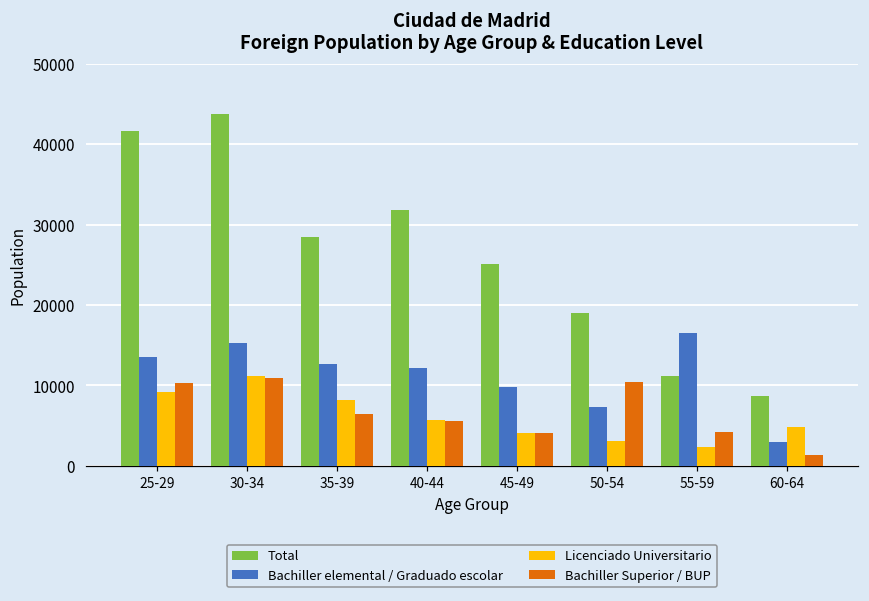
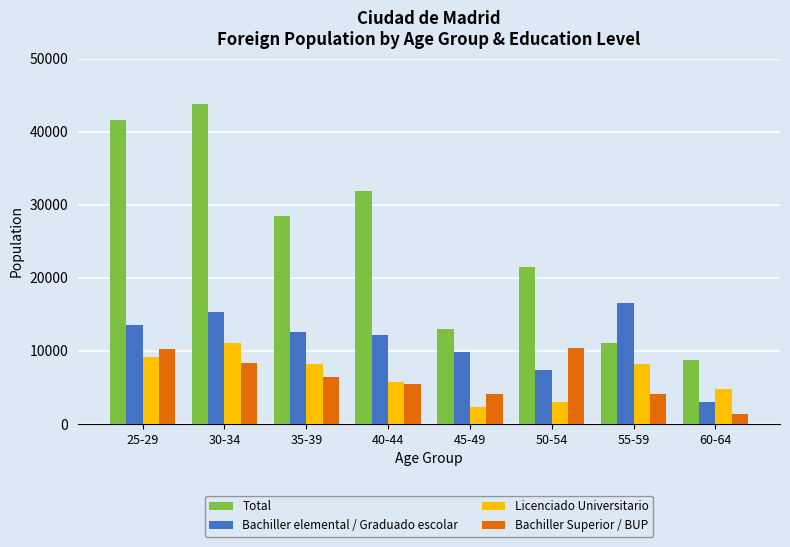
  {
    "Total": {
      "25-29": 42000,
      "30-34": 44000,
      "35-39": 29000,
      "40-44": 32000,
-     "45-49": 25000,
-     "50-54": 19000,
+     "45-49": 13000,
+     "50-54": 21000,
      "55-59": 11000,
      "60-64": 9000
    },
    "Bachiller elemental / Graduado escolar": {
      "25-29": 14000,
      "30-34": 15000,
      "35-39": 13000,
      "40-44": 12000,
      "45-49": 10000,
      "50-54": 7000,
      "55-59": 17000,
      "60-64": 3000
    },
    "Licenciado Universitario": {
      "25-29": 9000,
      "30-34": 11000,
      "35-39": 8000,
      "40-44": 6000,
-     "45-49": 4000,
+     "45-49": 2000,
      "50-54": 3000,
-     "55-59": 2000,
+     "55-59": 8000,
      "60-64": 5000
    },
    "Bachiller Superior / BUP": {
      "25-29": 10000,
-     "30-34": 11000,
+     "30-34": 8000,
      "35-39": 6000,
      "40-44": 6000,
      "45-49": 4000,
      "50-54": 10000,
      "55-59": 4000,
      "60-64": 1000
    }
  }
